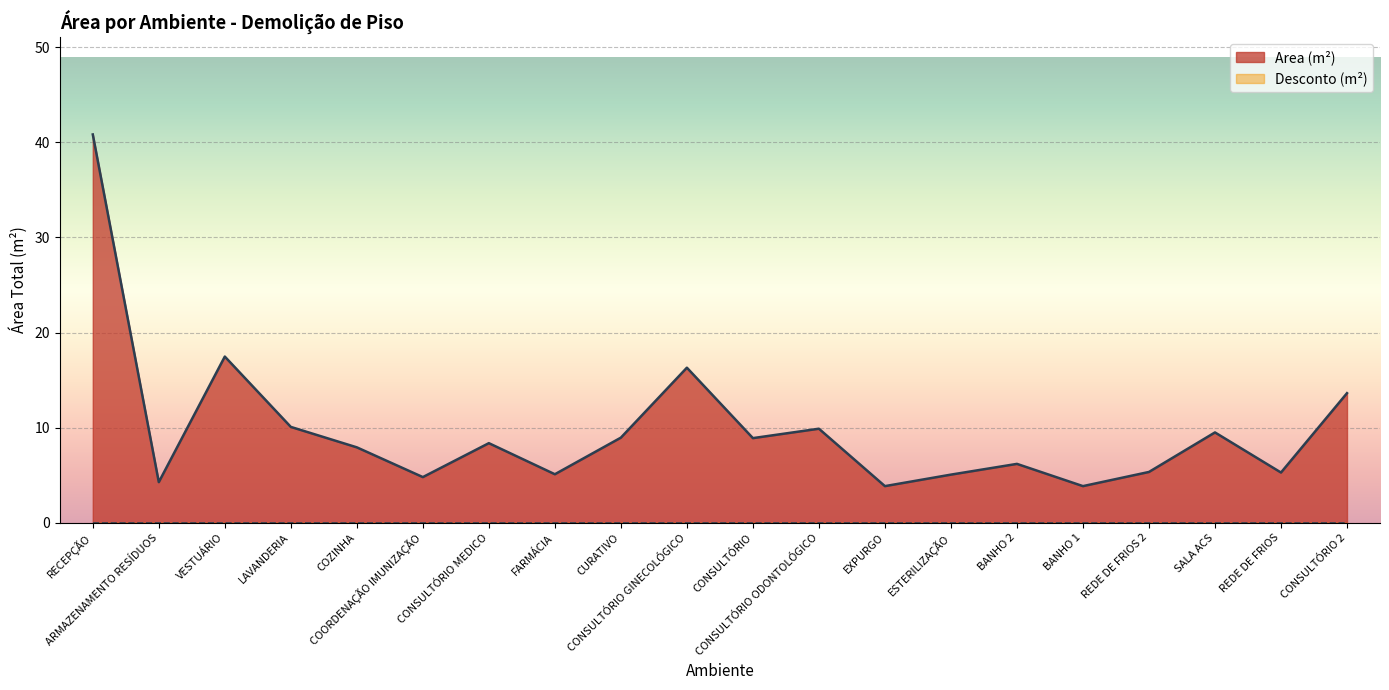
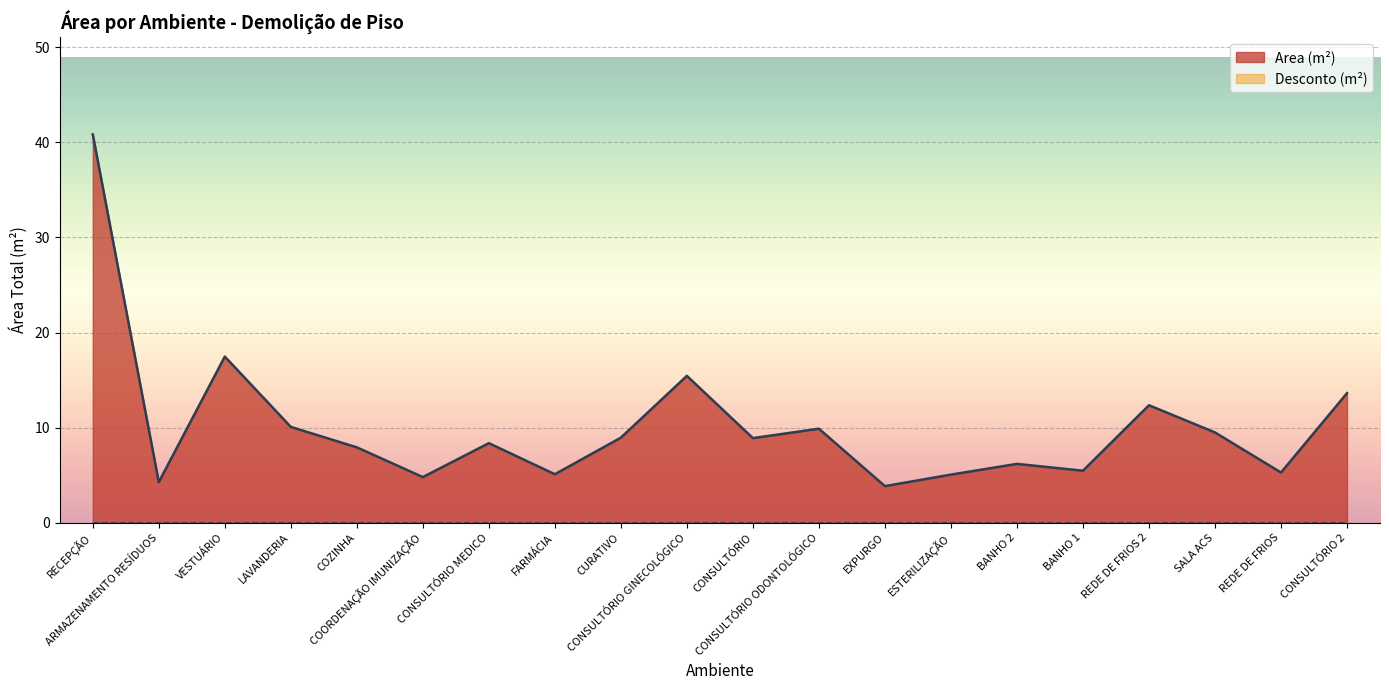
  {
    "Area (m²)": {
      "RECEPÇÃO": 41,
      "ARMAZENAMENTO RESÍDUOS": 4,
      "VESTUÁRIO": 17,
      "LAVANDERIA": 10,
      "COZINHA": 8,
      "COORDENAÇÃO IMUNIZAÇÃO": 5,
      "CONSULTÓRIO MEDICO": 8,
      "FARMÁCIA": 5,
      "CURATIVO": 9,
-     "CONSULTÓRIO GINECOLÓGICO": 16,
+     "CONSULTÓRIO GINECOLÓGICO": 15,
      "CONSULTÓRIO": 9,
      "CONSULTÓRIO ODONTOLÓGICO": 10,
      "EXPURGO": 4,
      "ESTERILIZAÇÃO": 5,
      "BANHO 2": 6,
-     "BANHO 1": 4,
-     "REDE DE FRIOS 2": 5,
+     "BANHO 1": 5,
+     "REDE DE FRIOS 2": 12,
      "SALA ACS": 9,
      "REDE DE FRIOS": 5,
      "CONSULTÓRIO 2": 14
    },
    "Desconto (m²)": {
      "RECEPÇÃO": 0,
      "ARMAZENAMENTO RESÍDUOS": 0,
      "VESTUÁRIO": 0,
      "LAVANDERIA": 0,
      "COZINHA": 0,
      "COORDENAÇÃO IMUNIZAÇÃO": 0,
      "CONSULTÓRIO MEDICO": 0,
      "FARMÁCIA": 0,
      "CURATIVO": 0,
      "CONSULTÓRIO GINECOLÓGICO": 0,
      "CONSULTÓRIO": 0,
      "CONSULTÓRIO ODONTOLÓGICO": 0,
      "EXPURGO": 0,
      "ESTERILIZAÇÃO": 0,
      "BANHO 2": 0,
      "BANHO 1": 0,
      "REDE DE FRIOS 2": 0,
      "SALA ACS": 0,
      "REDE DE FRIOS": 0,
      "CONSULTÓRIO 2": 0
    }
  }
